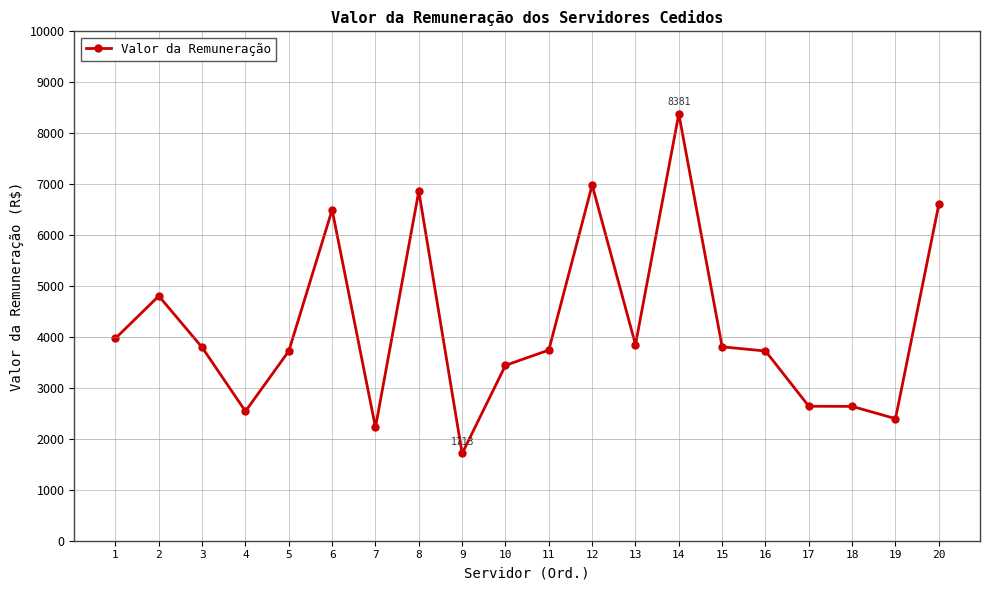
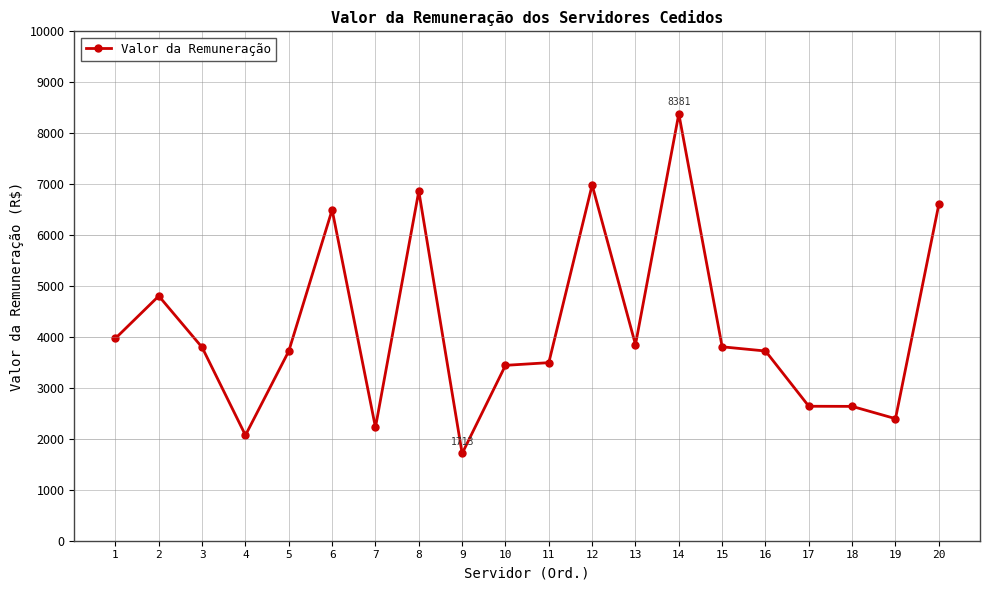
  {
    "1": 4000,
    "2": 4800,
    "3": 3800,
-   "4": 2500,
+   "4": 2100,
    "5": 3700,
    "6": 6500,
    "7": 2200,
    "8": 6900,
    "10": 3400,
-   "11": 3700,
+   "11": 3500,
    "12": 7000,
    "13": 3800,
    "15": 3800,
    "16": 3700,
    "17": 2600,
    "18": 2600,
    "19": 2400,
    "20": 6600
  }
